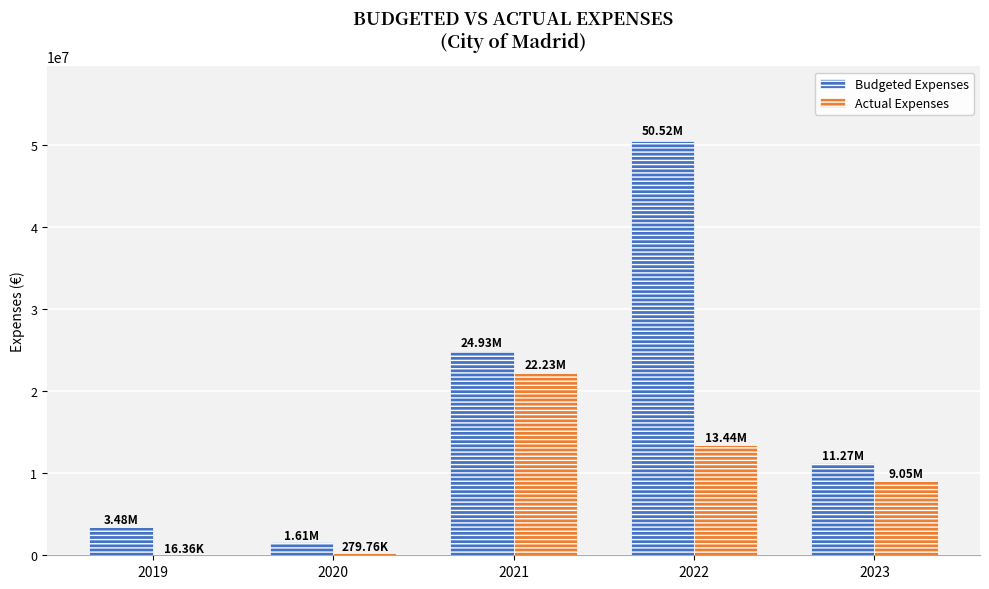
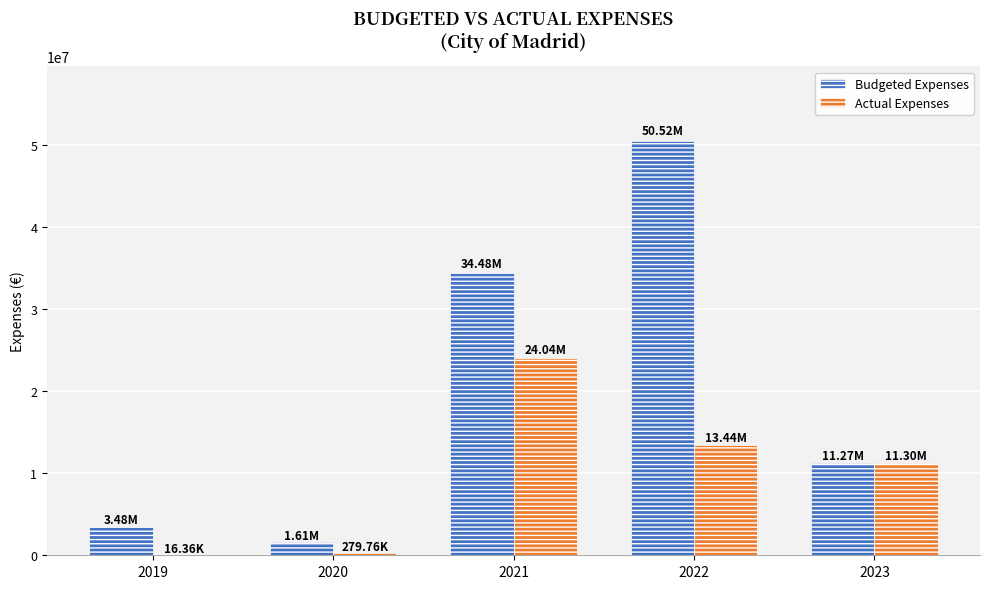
  {
    "Budgeted Expenses": {
      "2019": "3.48M",
      "2020": "1.61M",
-     "2021": "24.93M",
+     "2021": "34.48M",
      "2022": "50.52M",
      "2023": "11.27M"
    },
    "Actual Expenses": {
      "2019": "16.36K",
      "2020": "279.76K",
-     "2021": "22.23M",
+     "2021": "24.04M",
      "2022": "13.44M",
-     "2023": "9.05M"
+     "2023": "11.30M"
    }
  }
